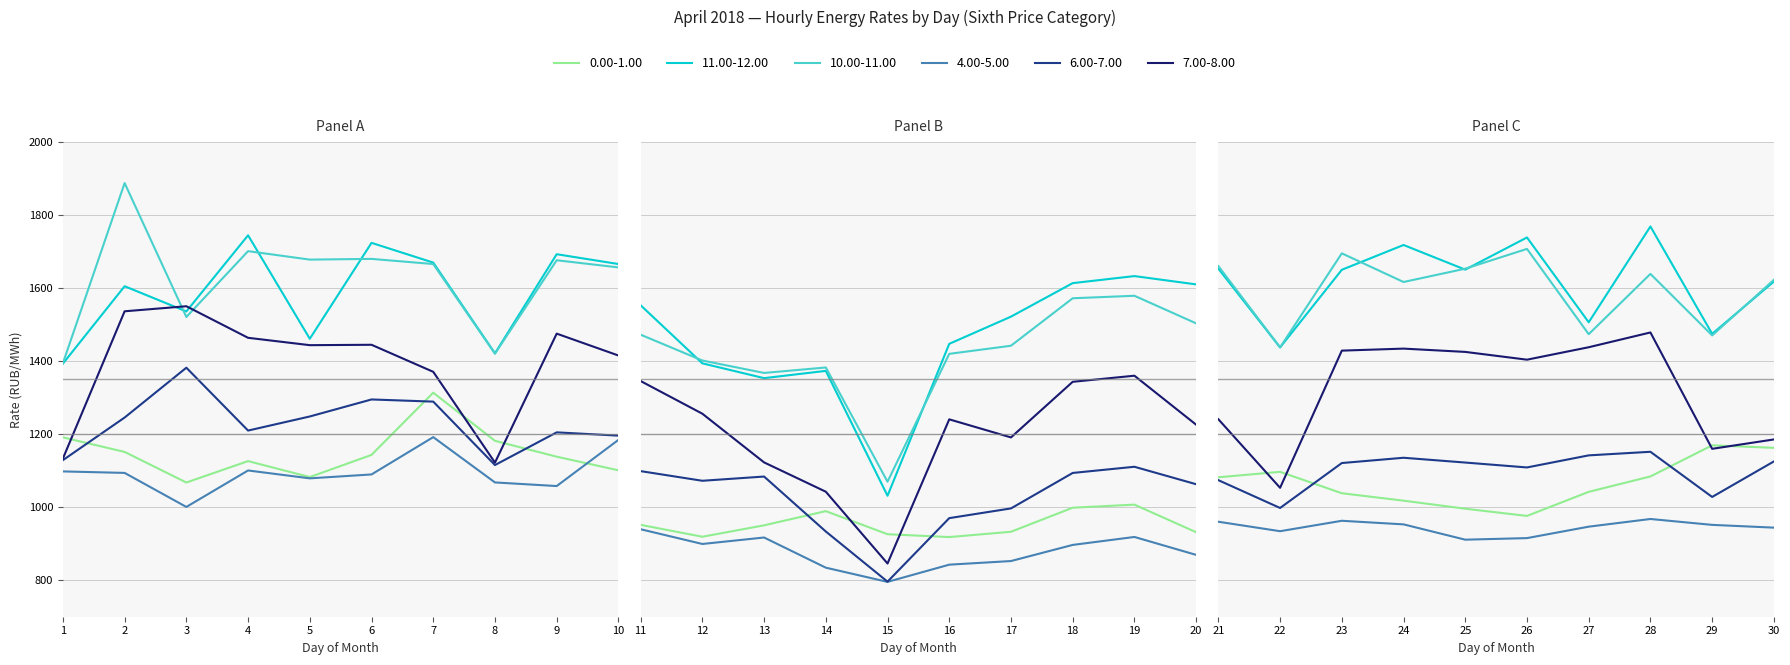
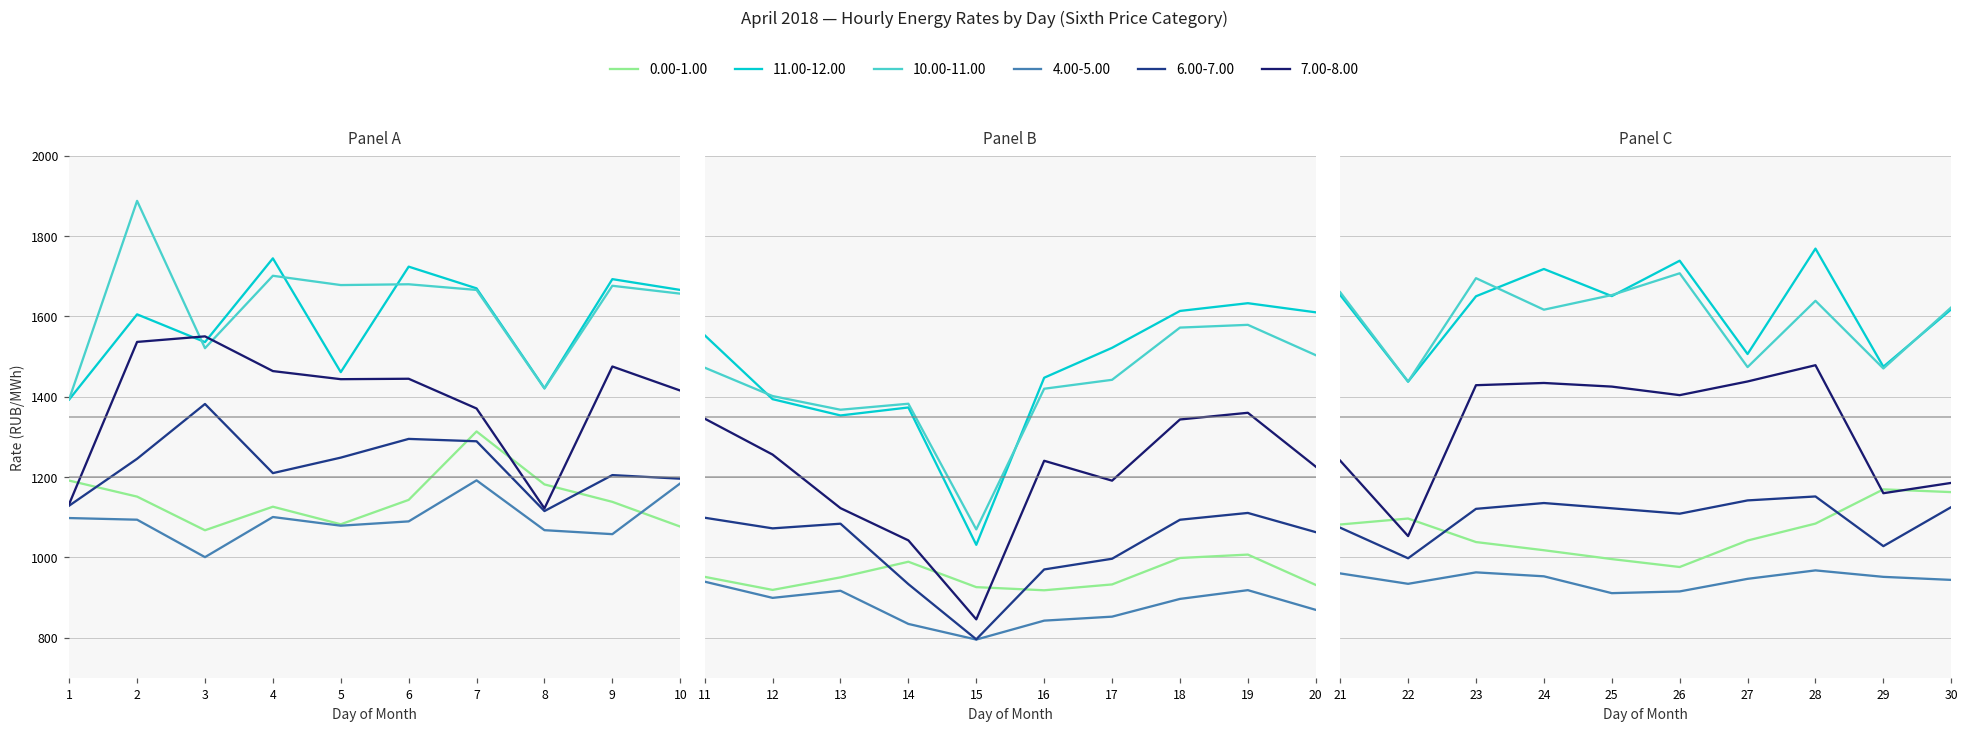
  {
    "Panel A": {
      "0.00-1.00": {
        "1": 1190,
        "2": 1150,
        "3": 1070,
        "4": 1130,
        "6": 1140,
        "7": 1310,
        "8": 1180,
        "9": 1140,
-       "10": 1100
+       "10": 1080
      },
      "11.00-12.00": {
        "2": 1610,
        "3": 1540,
        "4": 1740,
        "5": 1460,
        "6": 1720,
        "9": 1690,
        "10": 1670
      },
      "10.00-11.00": {
        "2": 1890,
        "3": 1520,
        "4": 1700,
        "5": 1680,
        "6": 1680,
        "9": 1680,
        "10": 1660
      },
      "4.00-5.00": {
        "1": 1100,
        "2": 1090,
        "3": 1000,
        "4": 1100,
        "6": 1090,
        "7": 1190,
        "8": 1070,
        "9": 1060,
        "10": 1180
      }
    }
  }
